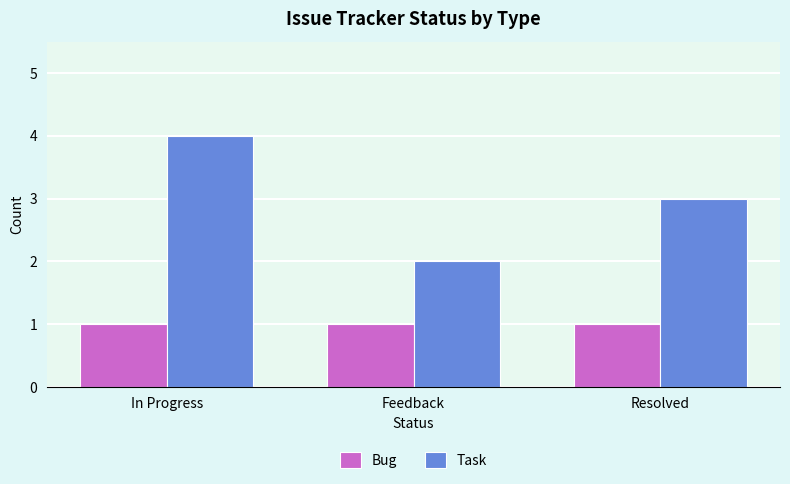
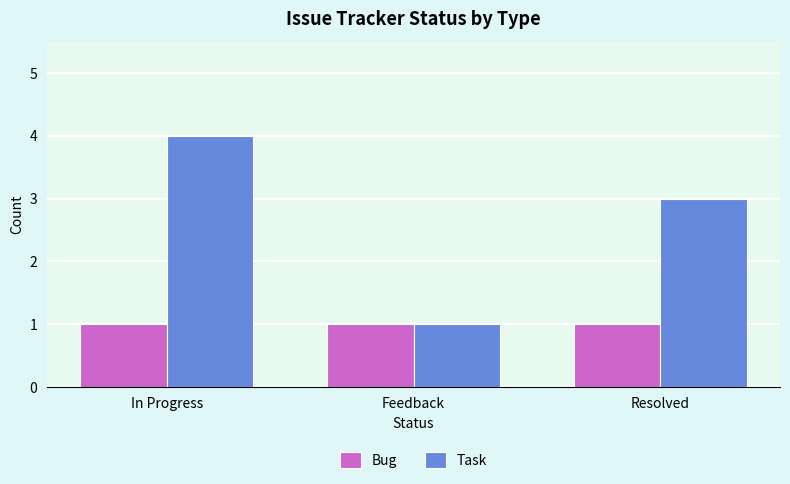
  {
    "Bug": {
      "In Progress": 1,
      "Feedback": 1,
      "Resolved": 1
    },
    "Task": {
      "In Progress": 4,
-     "Feedback": 2,
+     "Feedback": 1,
      "Resolved": 3
    }
  }
